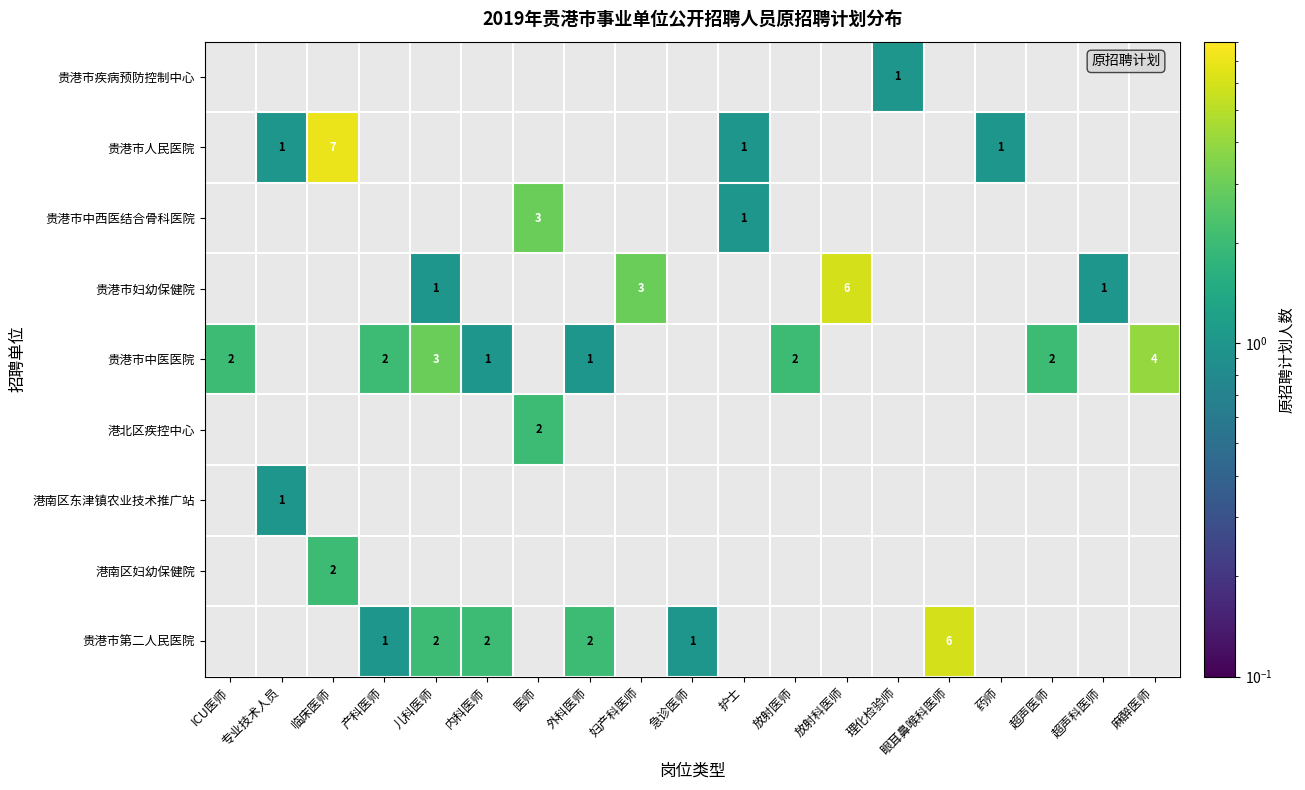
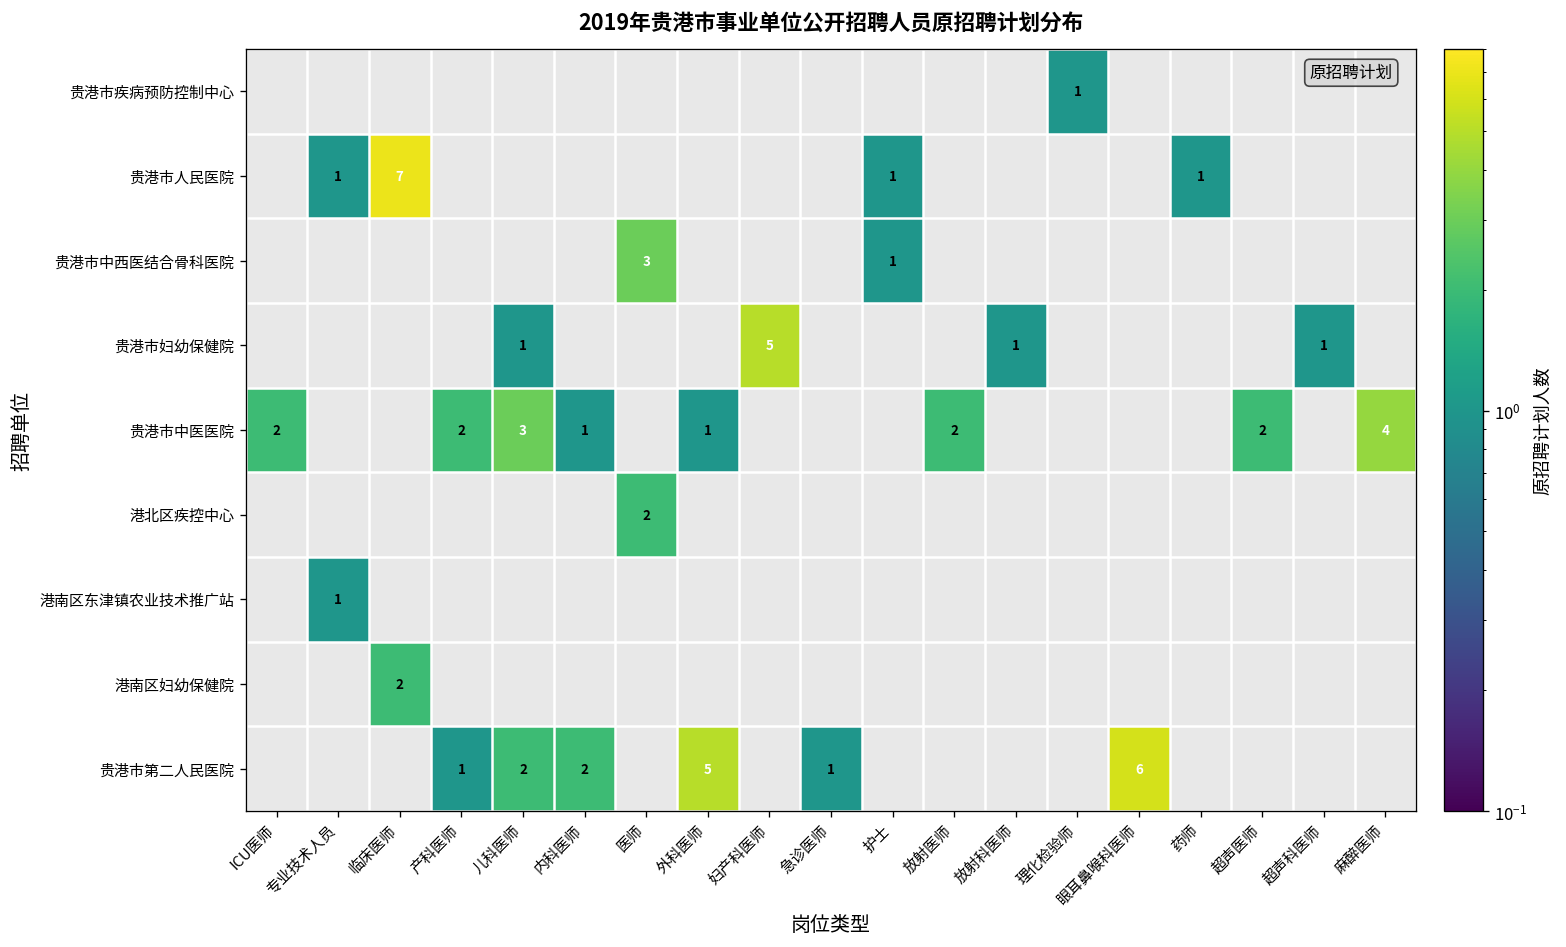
  {
    "贵港市疾病预防控制中心": {
      "理化检验师": 1
    },
    "贵港市人民医院": {
      "专业技术人员": 1,
      "临床医师": 7,
      "护士": 1,
      "药师": 1
    },
    "贵港市中西医结合骨科医院": {
      "医师": 3,
      "护士": 1
    },
    "贵港市妇幼保健院": {
      "儿科医师": 1,
-     "妇产科医师": 3,
-     "放射科医师": 6,
+     "妇产科医师": 5,
+     "放射科医师": 1,
      "超声科医师": 1
    },
    "贵港市中医医院": {
      "ICU医师": 2,
      "产科医师": 2,
      "儿科医师": 3,
      "内科医师": 1,
      "外科医师": 1,
      "放射医师": 2,
      "超声医师": 2,
      "麻醉医师": 4
    },
    "港北区疾控中心": {
      "医师": 2
    },
    "港南区东津镇农业技术推广站": {
      "专业技术人员": 1
    },
    "港南区妇幼保健院": {
      "临床医师": 2
    },
    "贵港市第二人民医院": {
      "产科医师": 1,
      "儿科医师": 2,
      "内科医师": 2,
-     "外科医师": 2,
+     "外科医师": 5,
      "急诊医师": 1,
      "眼耳鼻喉科医师": 6
    }
  }
